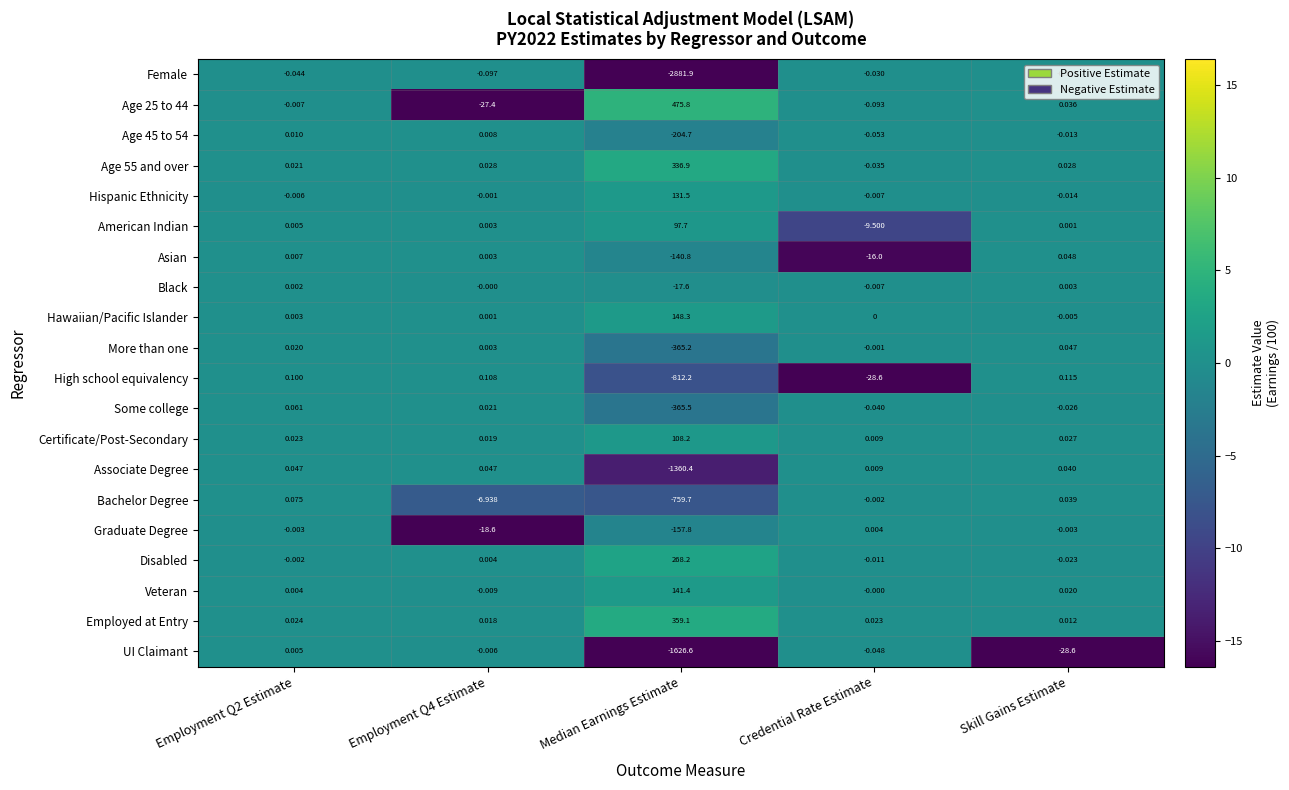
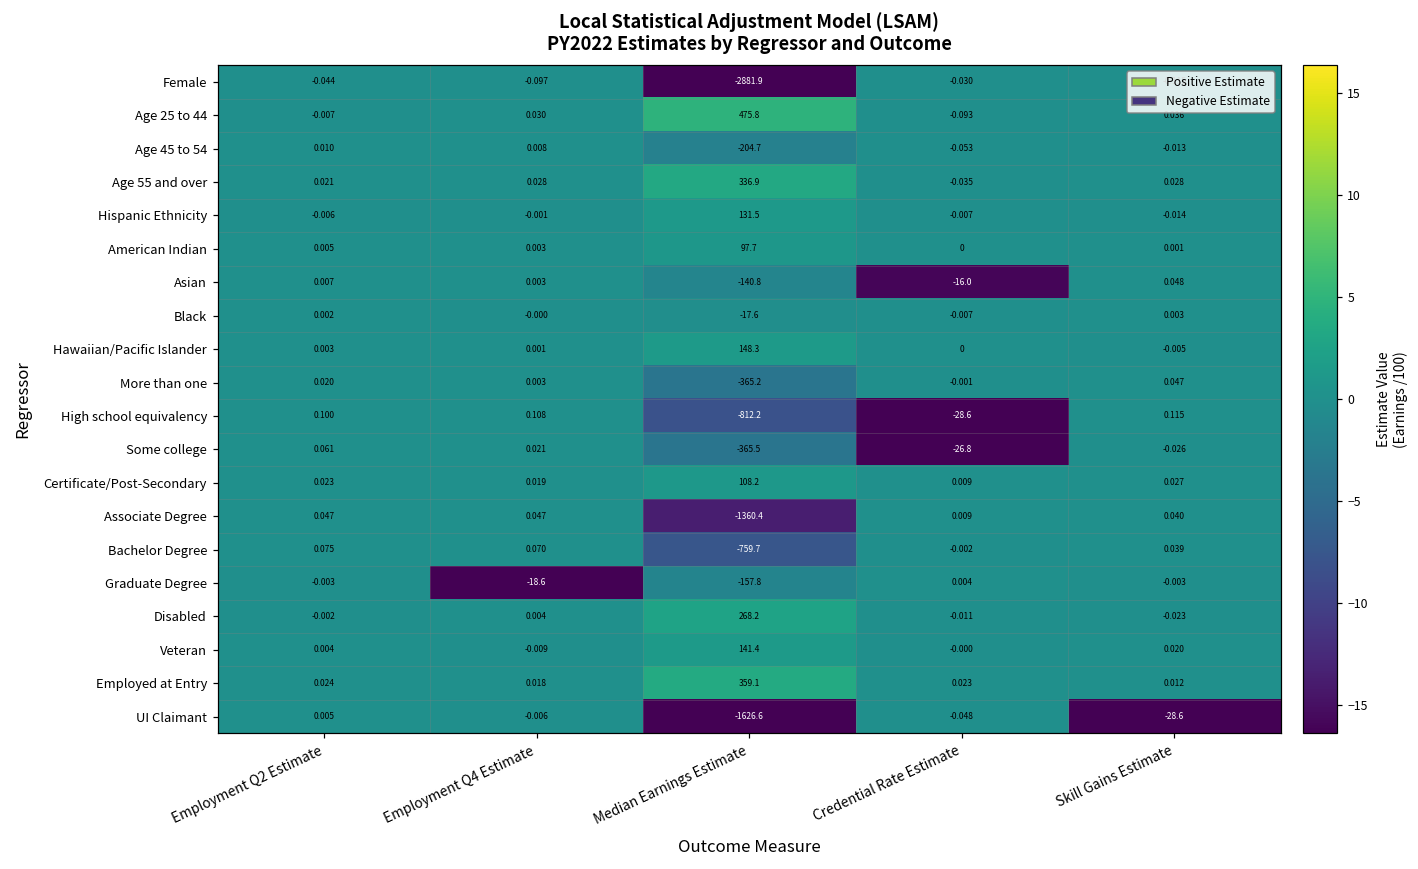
  {
    "Female": {
      "Employment Q2 Estimate": -0.044,
      "Employment Q4 Estimate": -0.097,
      "Median Earnings Estimate": -2881.9,
      "Credential Rate Estimate": -0.030
    },
    "Age 25 to 44": {
      "Employment Q2 Estimate": -0.007,
-     "Employment Q4 Estimate": -27.4,
+     "Employment Q4 Estimate": 0.030,
      "Median Earnings Estimate": 475.8,
      "Credential Rate Estimate": -0.093,
      "Skill Gains Estimate": 0.036
    },
    "Age 45 to 54": {
      "Employment Q2 Estimate": 0.010,
      "Employment Q4 Estimate": 0.008,
      "Median Earnings Estimate": -204.7,
      "Credential Rate Estimate": -0.053,
      "Skill Gains Estimate": -0.013
    },
    "Age 55 and over": {
      "Employment Q2 Estimate": 0.021,
      "Employment Q4 Estimate": 0.028,
      "Median Earnings Estimate": 336.9,
      "Credential Rate Estimate": -0.035,
      "Skill Gains Estimate": 0.028
    },
    "Hispanic Ethnicity": {
      "Employment Q2 Estimate": -0.006,
      "Employment Q4 Estimate": -0.001,
      "Median Earnings Estimate": 131.5,
      "Credential Rate Estimate": -0.007,
      "Skill Gains Estimate": -0.014
    },
    "American Indian": {
      "Employment Q2 Estimate": 0.005,
      "Employment Q4 Estimate": 0.003,
      "Median Earnings Estimate": 97.7,
-     "Credential Rate Estimate": -9.500,
+     "Credential Rate Estimate": 0,
      "Skill Gains Estimate": 0.001
    },
    "Asian": {
      "Employment Q2 Estimate": 0.007,
      "Employment Q4 Estimate": 0.003,
      "Median Earnings Estimate": -140.8,
      "Credential Rate Estimate": -16.0,
      "Skill Gains Estimate": 0.048
    },
    "Black": {
      "Employment Q2 Estimate": 0.002,
      "Employment Q4 Estimate": -0.000,
      "Median Earnings Estimate": -17.6,
      "Credential Rate Estimate": -0.007,
      "Skill Gains Estimate": 0.003
    },
    "Hawaiian/Pacific Islander": {
      "Employment Q2 Estimate": 0.003,
      "Employment Q4 Estimate": 0.001,
      "Median Earnings Estimate": 148.3,
      "Credential Rate Estimate": 0,
      "Skill Gains Estimate": -0.005
    },
    "More than one": {
      "Employment Q2 Estimate": 0.020,
      "Employment Q4 Estimate": 0.003,
      "Median Earnings Estimate": -365.2,
      "Credential Rate Estimate": -0.001,
      "Skill Gains Estimate": 0.047
    },
    "High school equivalency": {
      "Employment Q2 Estimate": 0.100,
      "Employment Q4 Estimate": 0.108,
      "Median Earnings Estimate": -812.2,
      "Credential Rate Estimate": -28.6,
      "Skill Gains Estimate": 0.115
    },
    "Some college": {
      "Employment Q2 Estimate": 0.061,
      "Employment Q4 Estimate": 0.021,
      "Median Earnings Estimate": -365.5,
-     "Credential Rate Estimate": -0.040,
+     "Credential Rate Estimate": -26.8,
      "Skill Gains Estimate": -0.026
    },
    "Certificate/Post-Secondary": {
      "Employment Q2 Estimate": 0.023,
      "Employment Q4 Estimate": 0.019,
      "Median Earnings Estimate": 108.2,
      "Credential Rate Estimate": 0.009,
      "Skill Gains Estimate": 0.027
    },
    "Associate Degree": {
      "Employment Q2 Estimate": 0.047,
      "Employment Q4 Estimate": 0.047,
      "Median Earnings Estimate": -1360.4,
      "Credential Rate Estimate": 0.009,
      "Skill Gains Estimate": 0.040
    },
    "Bachelor Degree": {
      "Employment Q2 Estimate": 0.075,
-     "Employment Q4 Estimate": -6.938,
+     "Employment Q4 Estimate": 0.070,
      "Median Earnings Estimate": -759.7,
      "Credential Rate Estimate": -0.002,
      "Skill Gains Estimate": 0.039
    },
    "Graduate Degree": {
      "Employment Q2 Estimate": -0.003,
      "Employment Q4 Estimate": -18.6,
      "Median Earnings Estimate": -157.8,
      "Credential Rate Estimate": 0.004,
      "Skill Gains Estimate": -0.003
    },
    "Disabled": {
      "Employment Q2 Estimate": -0.002,
      "Employment Q4 Estimate": 0.004,
      "Median Earnings Estimate": 268.2,
      "Credential Rate Estimate": -0.011,
      "Skill Gains Estimate": -0.023
    },
    "Veteran": {
      "Employment Q2 Estimate": 0.004,
      "Employment Q4 Estimate": -0.009,
      "Median Earnings Estimate": 141.4,
      "Credential Rate Estimate": -0.000,
      "Skill Gains Estimate": 0.020
    },
    "Employed at Entry": {
      "Employment Q2 Estimate": 0.024,
      "Employment Q4 Estimate": 0.018,
      "Median Earnings Estimate": 359.1,
      "Credential Rate Estimate": 0.023,
      "Skill Gains Estimate": 0.012
    },
    "UI Claimant": {
      "Employment Q2 Estimate": 0.005,
      "Employment Q4 Estimate": -0.006,
      "Median Earnings Estimate": -1626.6,
      "Credential Rate Estimate": -0.048,
      "Skill Gains Estimate": -28.6
    }
  }
